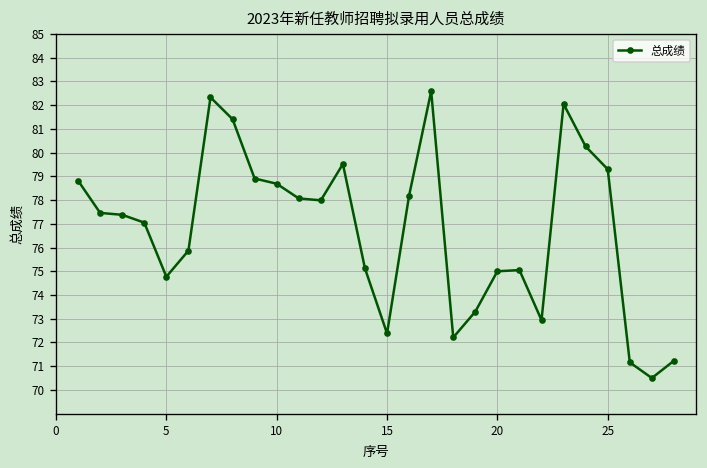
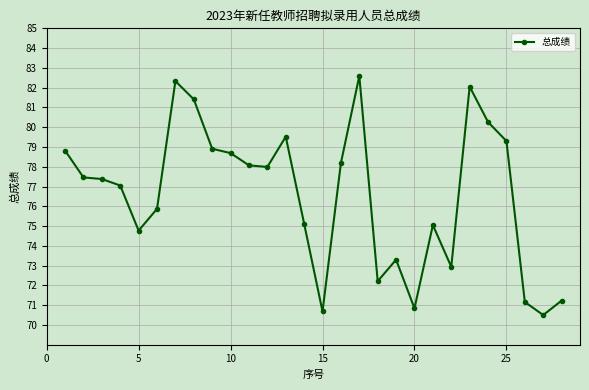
  {
    "5": 74.8,
    "10": 78.7,
-   "15": 72.4,
-   "20": 75.0,
+   "15": 70.7,
+   "20": 70.8,
    "25": 79.3
  }
